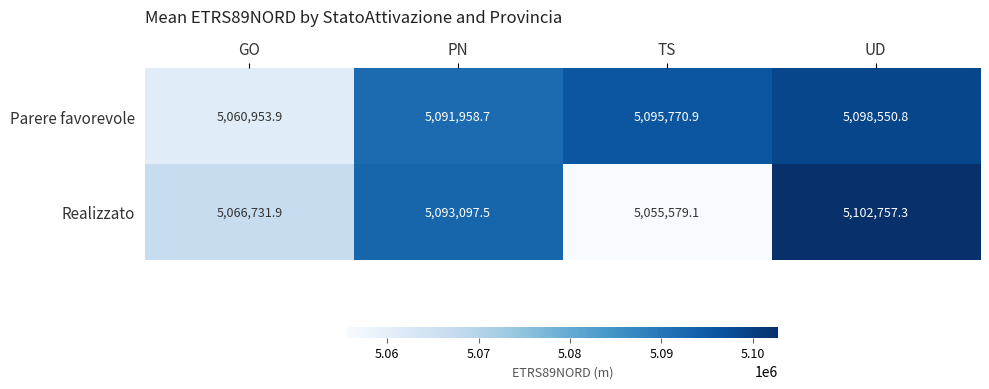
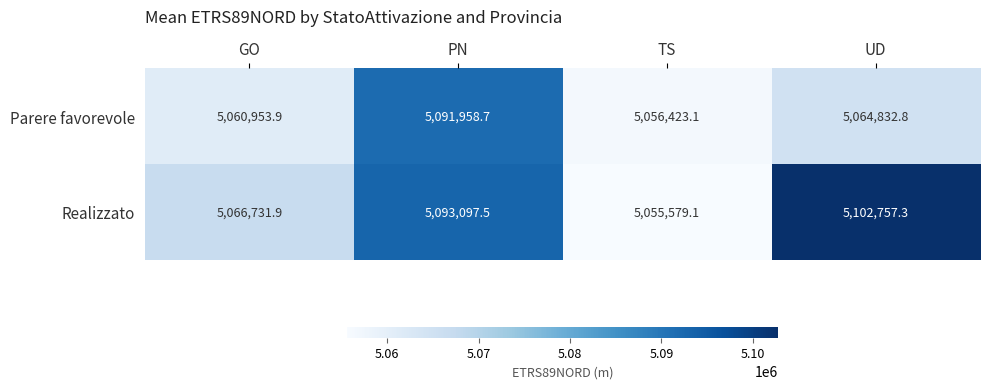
  {
    "Parere favorevole": {
      "GO": "5,060,953.9",
      "PN": "5,091,958.7",
-     "TS": "5,095,770.9",
-     "UD": "5,098,550.8"
+     "TS": "5,056,423.1",
+     "UD": "5,064,832.8"
    },
    "Realizzato": {
      "GO": "5,066,731.9",
      "PN": "5,093,097.5",
      "TS": "5,055,579.1",
      "UD": "5,102,757.3"
    }
  }
